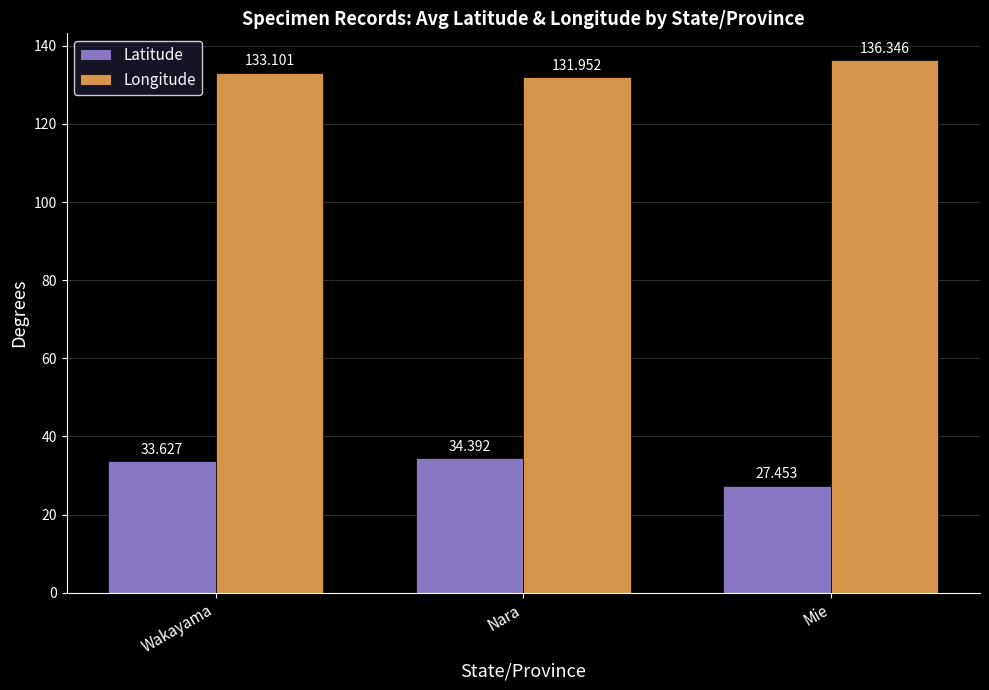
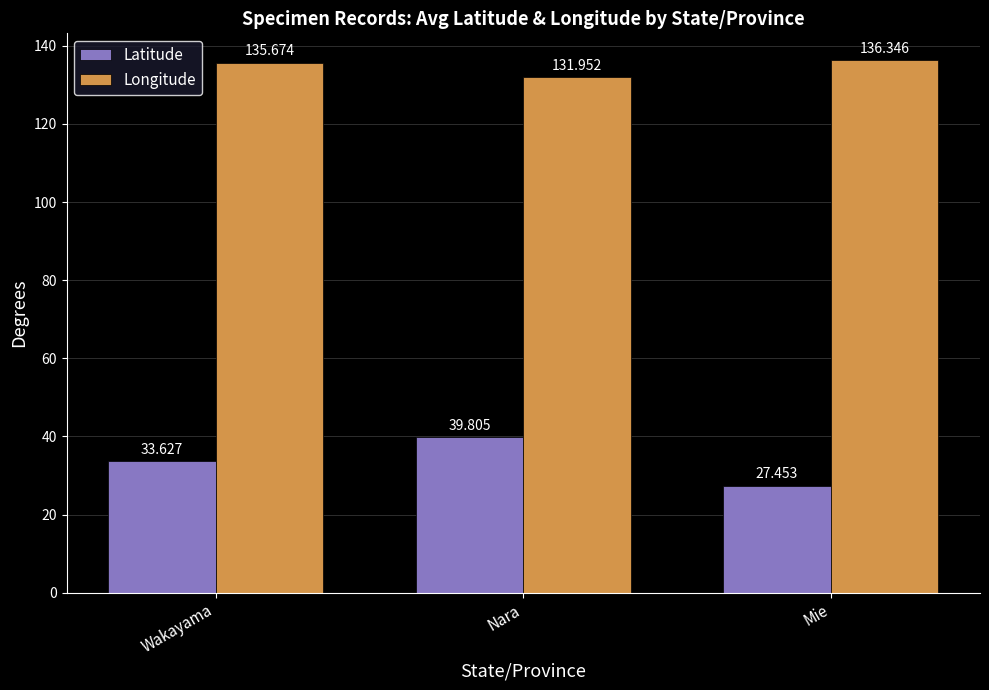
  {
    "Latitude": {
      "Wakayama": 33.627,
-     "Nara": 34.392,
+     "Nara": 39.805,
      "Mie": 27.453
    },
    "Longitude": {
-     "Wakayama": 133.101,
+     "Wakayama": 135.674,
      "Nara": 131.952,
      "Mie": 136.346
    }
  }
